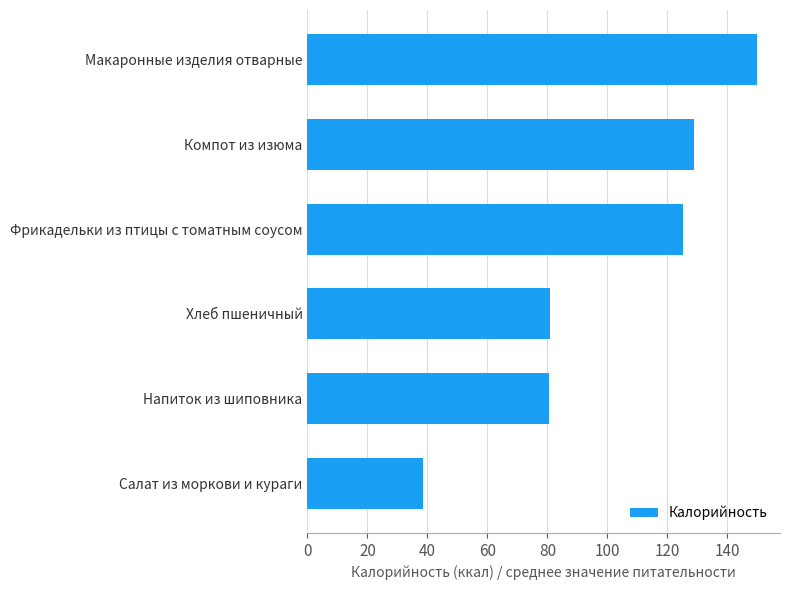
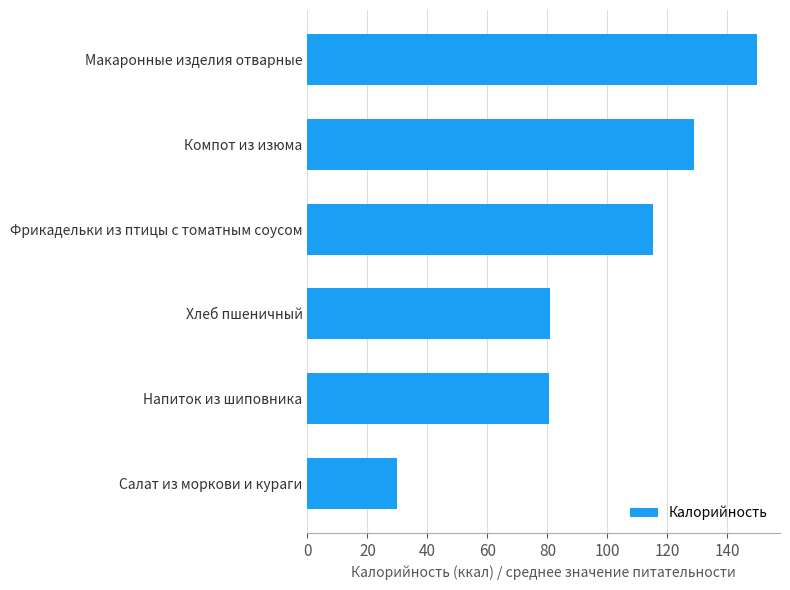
  {
    "Макаронные изделия отварные": 150,
    "Компот из изюма": 129,
-   "Фрикадельки из птицы с томатным соусом": 125,
+   "Фрикадельки из птицы с томатным соусом": 115,
    "Хлеб пшеничный": 81,
    "Напиток из шиповника": 81,
-   "Салат из моркови и кураги": 38
+   "Салат из моркови и кураги": 30
  }
